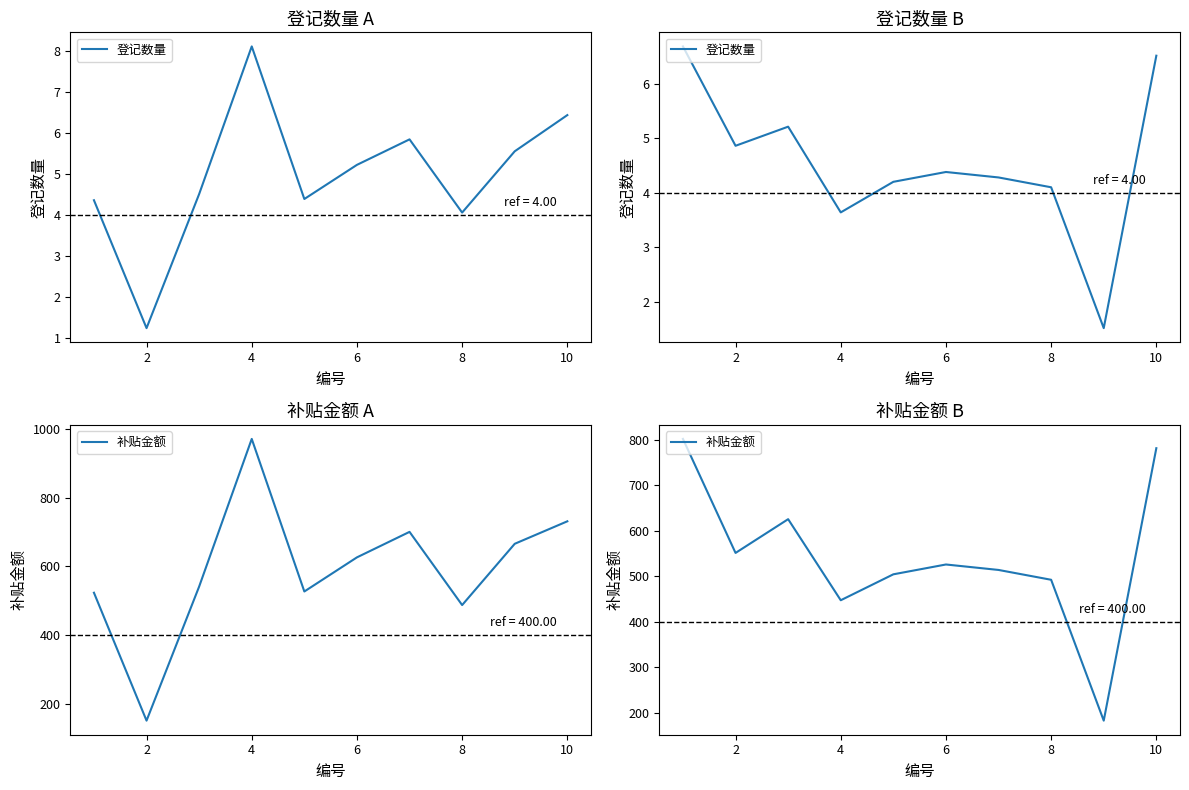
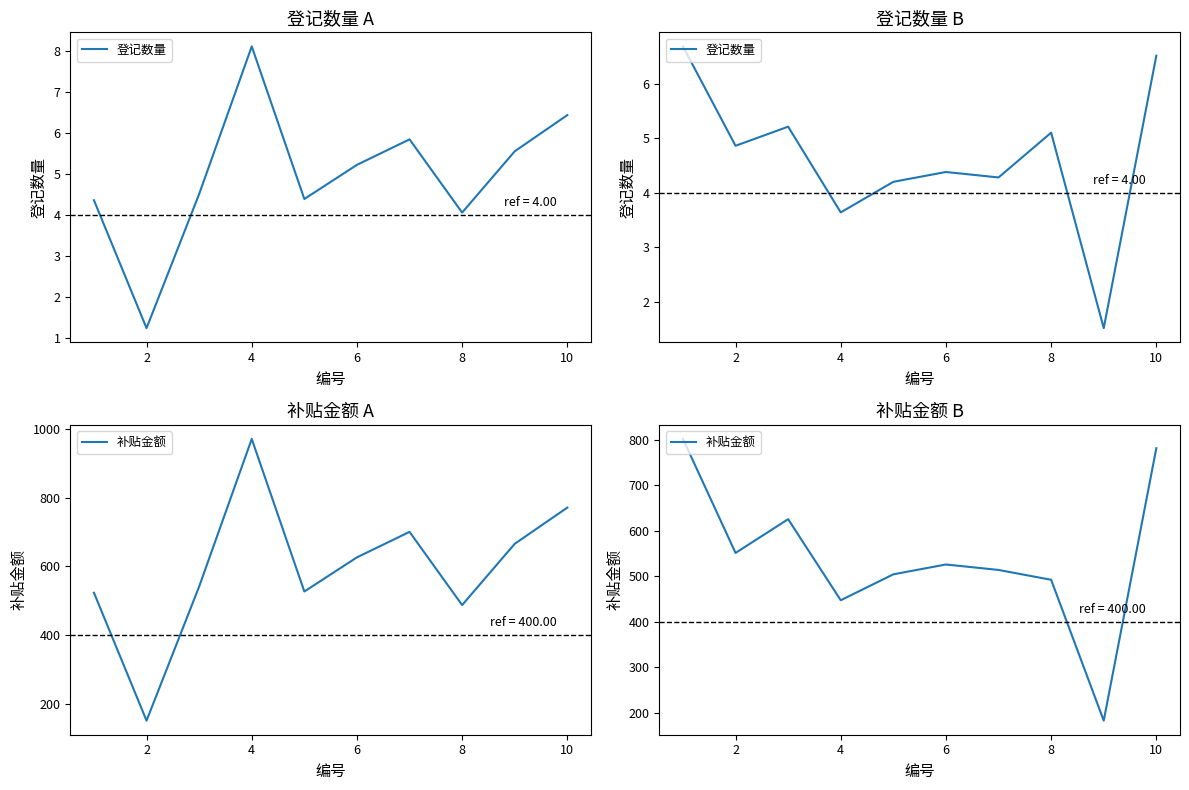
  {
    "登记数量 A": {
      "2": 1.3,
      "4": 8.1,
      "6": 5.2,
      "8": 4.1,
      "10": 6.4
    },
    "登记数量 B": {
      "2": 4.9,
      "4": 3.6,
      "6": 4.4,
-     "8": 4.1,
+     "8": 5.1,
      "10": 6.5
    },
    "补贴金额 A": {
      "2": 150,
      "4": 970,
      "6": 630,
      "8": 490,
-     "10": 730
+     "10": 770
    },
    "补贴金额 B": {
      "2": 550,
      "4": 450,
      "6": 530,
      "8": 490,
      "10": 780
    }
  }
